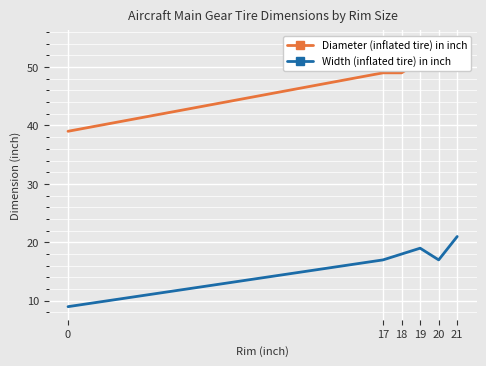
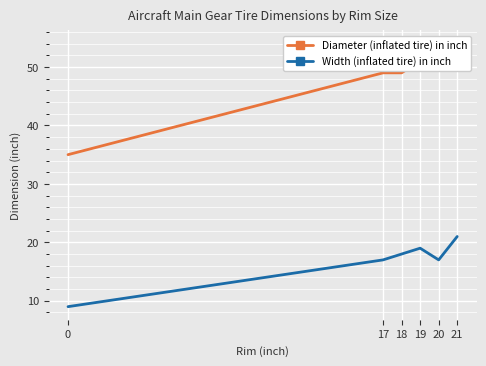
  {
    "Diameter (inflated tire) in inch": {
-     "0": 39,
+     "0": 35,
      "17": 49,
      "18": 49
    },
    "Width (inflated tire) in inch": {
      "0": 9,
      "17": 17,
      "18": 18,
      "19": 19,
      "20": 17,
      "21": 21
    }
  }
